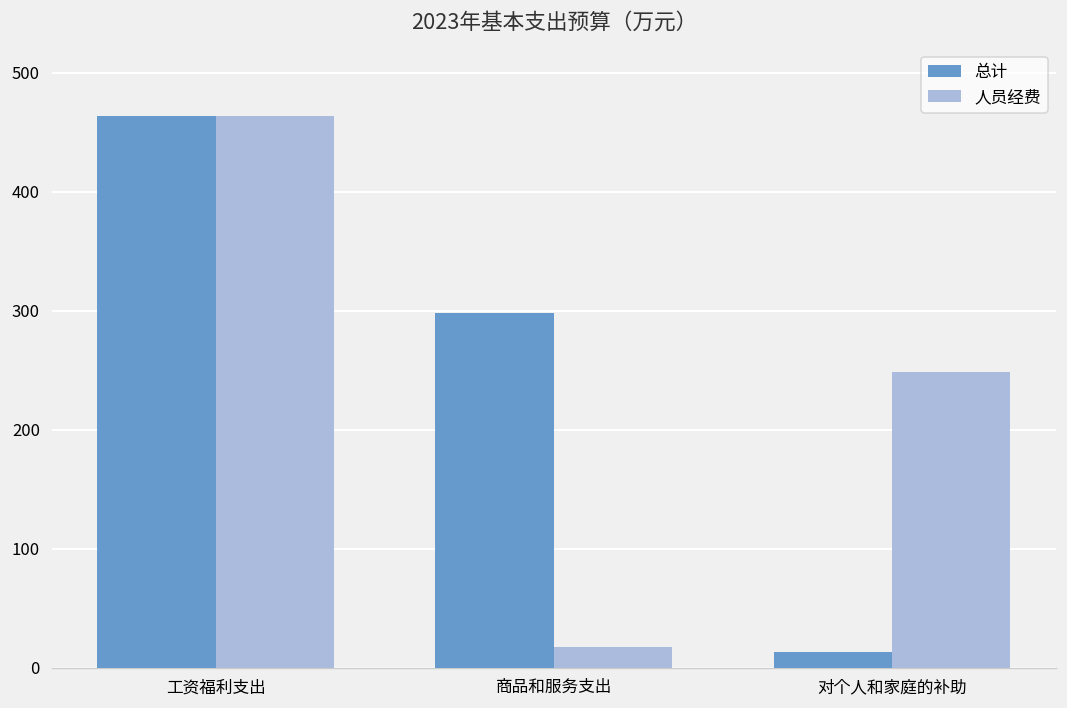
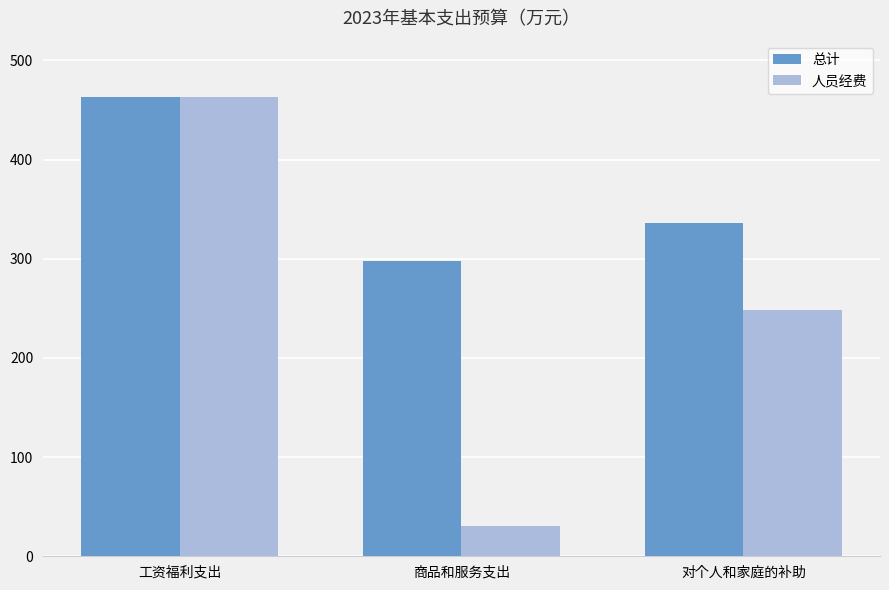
  {
    "总计": {
      "工资福利支出": 460,
      "商品和服务支出": 300,
-     "对个人和家庭的补助": 10
+     "对个人和家庭的补助": 340
    },
    "人员经费": {
      "工资福利支出": 460,
-     "商品和服务支出": 20,
+     "商品和服务支出": 30,
      "对个人和家庭的补助": 250
    }
  }
